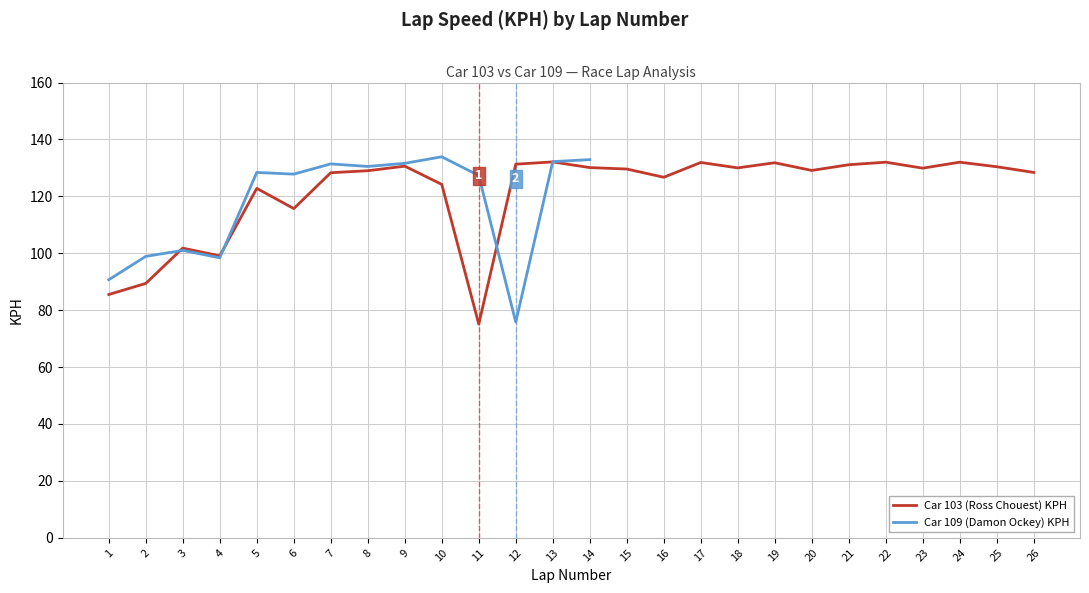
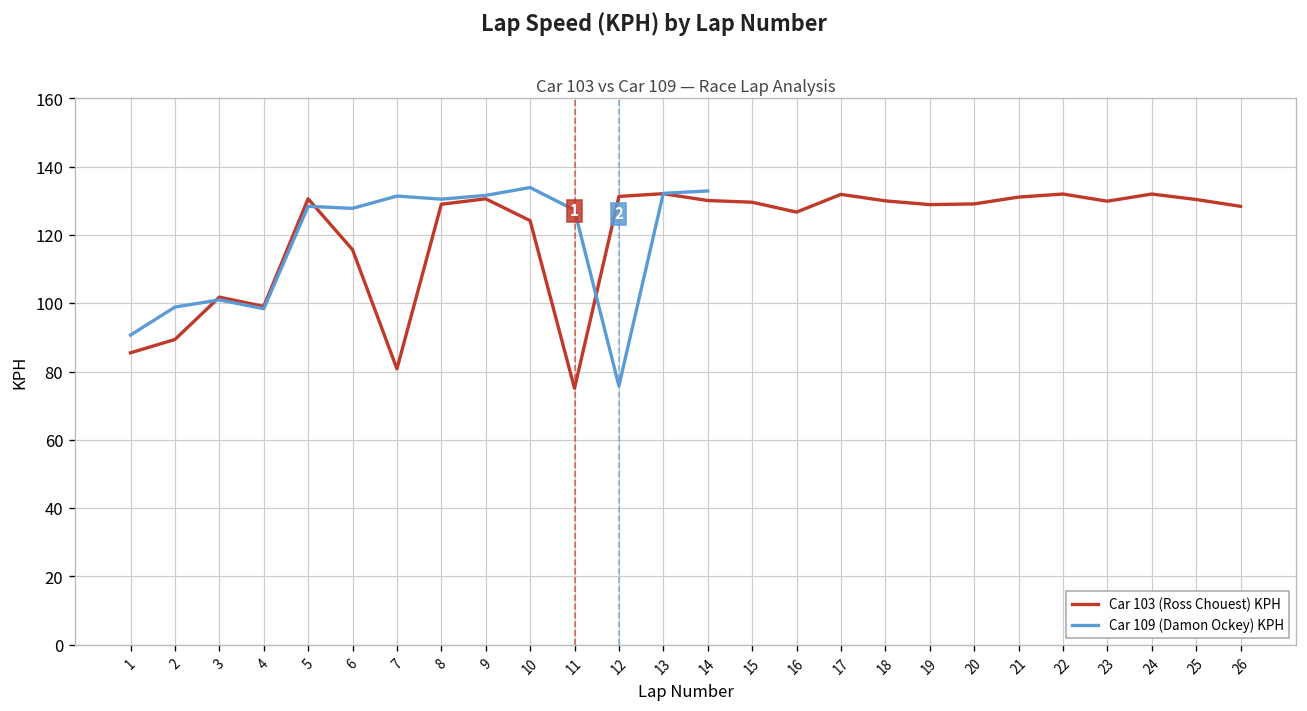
  {
    "Car 103 (Ross Chouest) KPH": {
      "1": 86,
      "2": 89,
-     "5": 123,
+     "5": 131,
      "6": 116,
-     "7": 128,
+     "7": 81,
      "8": 129,
      "9": 131,
      "10": 124,
      "11": 75,
      "14": 130,
      "15": 130,
      "16": 127,
      "17": 132,
      "18": 130,
-     "19": 132,
+     "19": 129,
      "20": 129,
      "21": 131,
      "22": 132,
      "23": 130,
      "24": 132,
      "25": 130,
      "26": 128
    },
    "Car 109 (Damon Ockey) KPH": {
      "1": 91,
      "2": 99,
      "5": 128,
      "6": 128,
      "7": 131,
      "8": 131,
      "9": 132,
      "10": 134,
      "12": 76,
      "14": 133
    }
  }
